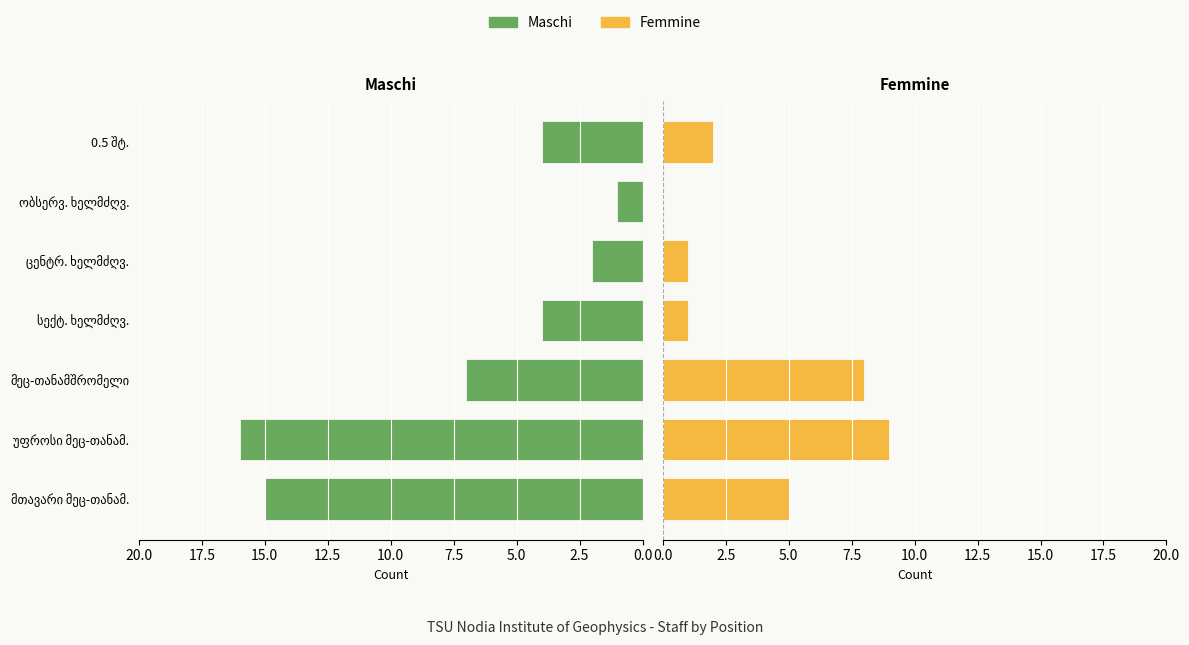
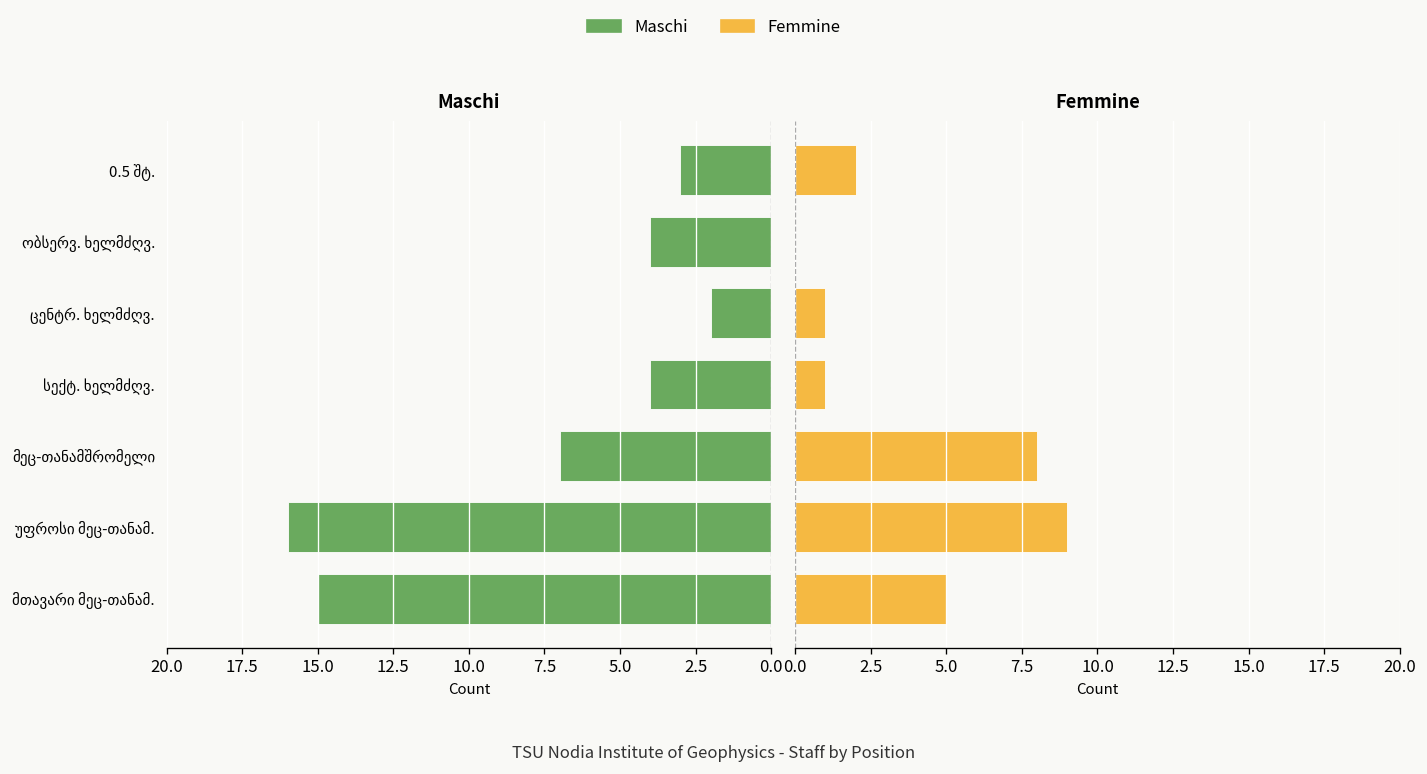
  {
    "Maschi": {
-     "0.5 შტ.": 4,
-     "ობსერვ. ხელმძღვ.": 1,
+     "0.5 შტ.": 3,
+     "ობსერვ. ხელმძღვ.": 4,
      "ცენტრ. ხელმძღვ.": 2,
      "სექტ. ხელმძღვ.": 4,
      "მეც-თანამშრომელი": 7,
      "უფროსი მეც-თანამ.": 16,
      "მთავარი მეც-თანამ.": 15
    }
  }
